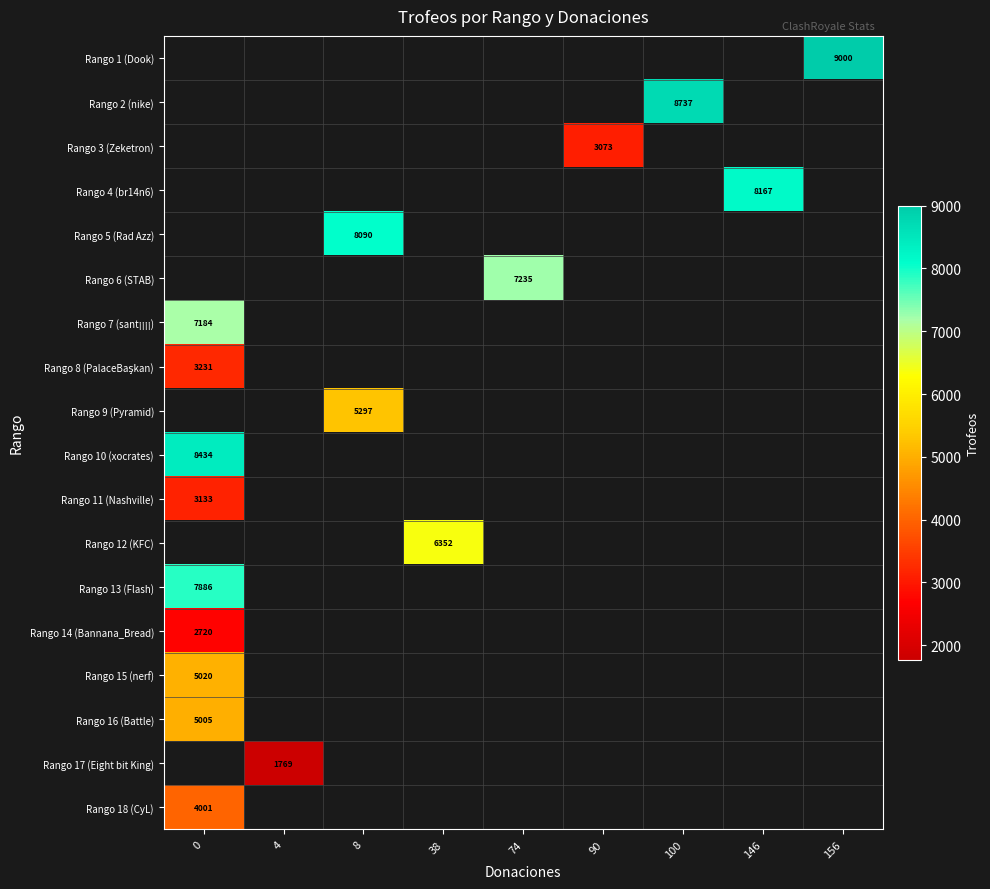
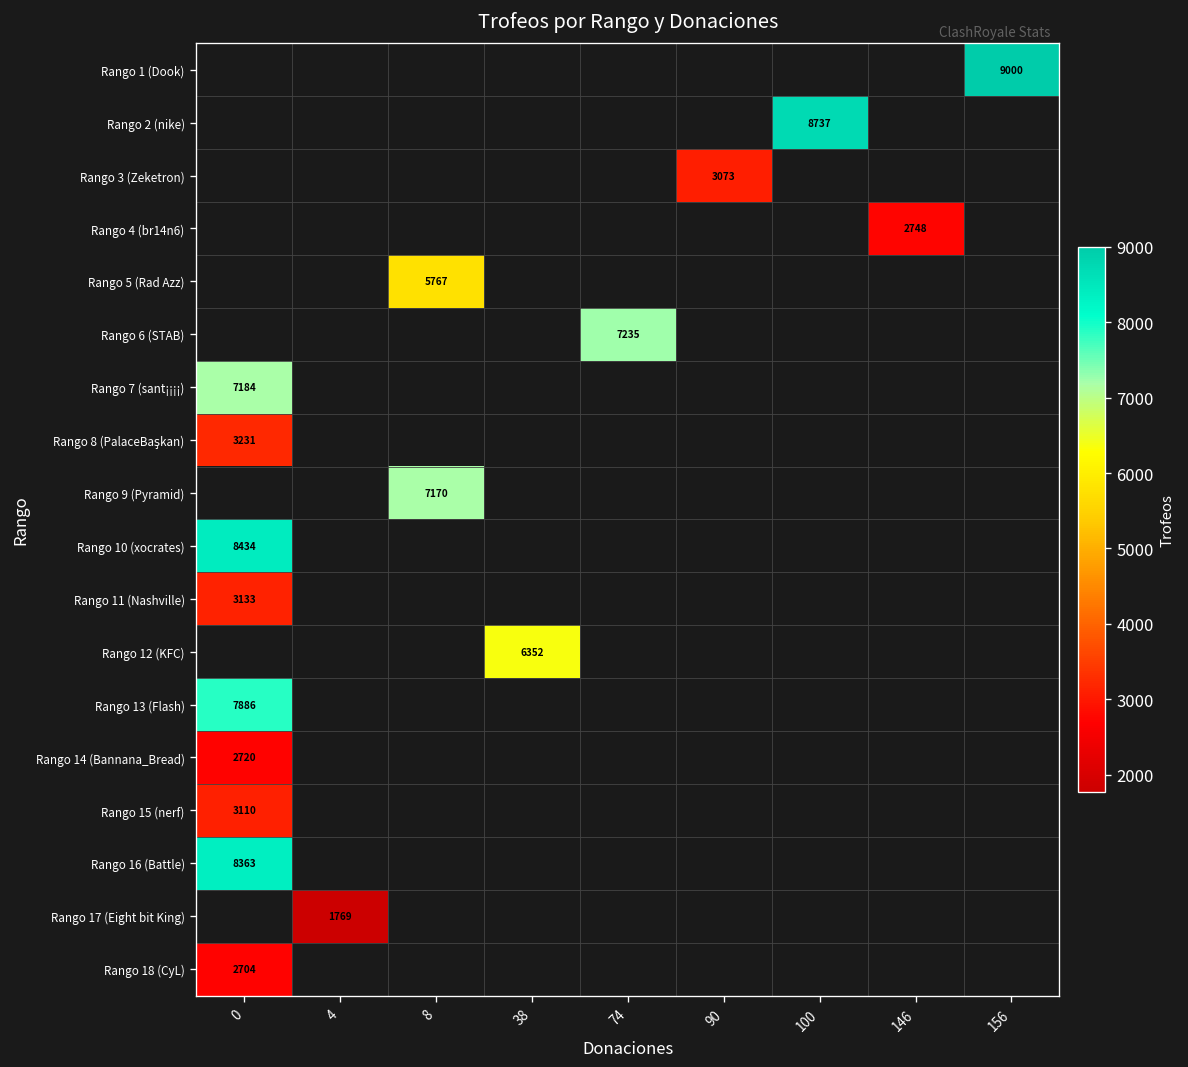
  {
    "Rango 1 (Dook)": {
      "156": 9000
    },
    "Rango 2 (nike)": {
      "100": 8737
    },
    "Rango 3 (Zeketron)": {
      "90": 3073
    },
    "Rango 4 (br14n6)": {
-     "146": 8167
+     "146": 2748
    },
    "Rango 5 (Rad Azz)": {
-     "8": 8090
+     "8": 5767
    },
    "Rango 6 (STAB)": {
      "74": 7235
    },
    "Rango 7 (sant¡¡¡¡)": {
      "0": 7184
    },
    "Rango 8 (PalaceBaşkan)": {
      "0": 3231
    },
    "Rango 9 (Pyramid)": {
-     "8": 5297
+     "8": 7170
    },
    "Rango 10 (xocrates)": {
      "0": 8434
    },
    "Rango 11 (Nashville)": {
      "0": 3133
    },
    "Rango 12 (KFC)": {
      "38": 6352
    },
    "Rango 13 (Flash)": {
      "0": 7886
    },
    "Rango 14 (Bannana_Bread)": {
      "0": 2720
    },
    "Rango 15 (nerf)": {
-     "0": 5020
+     "0": 3110
    },
    "Rango 16 (Battle)": {
-     "0": 5005
+     "0": 8363
    },
    "Rango 17 (Eight bit King)": {
      "4": 1769
    },
    "Rango 18 (CyL)": {
-     "0": 4001
+     "0": 2704
    }
  }
